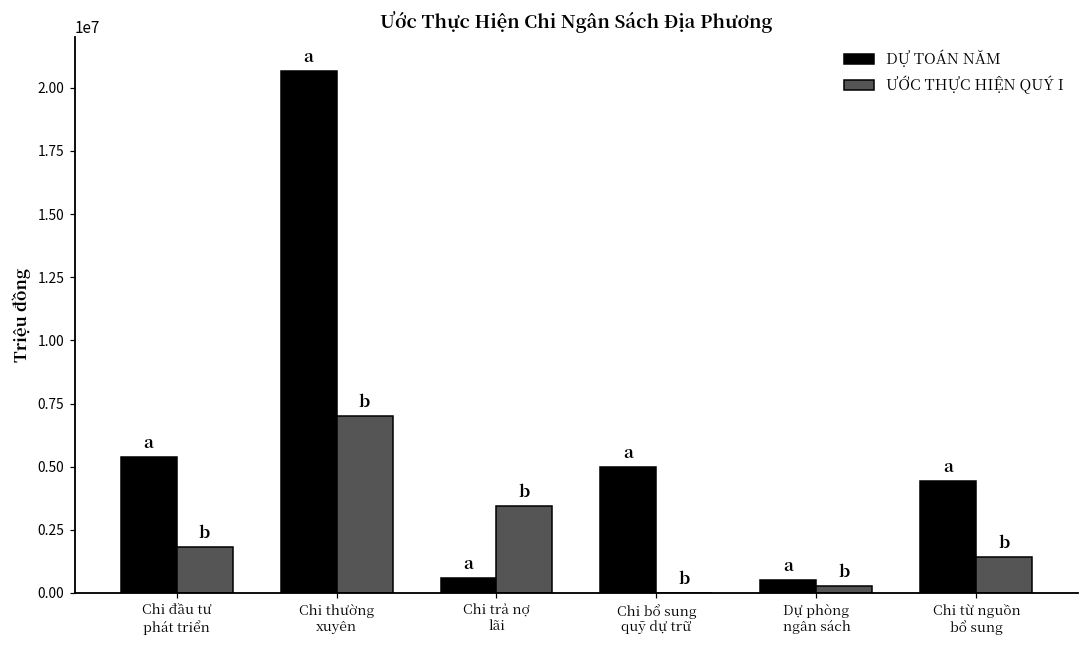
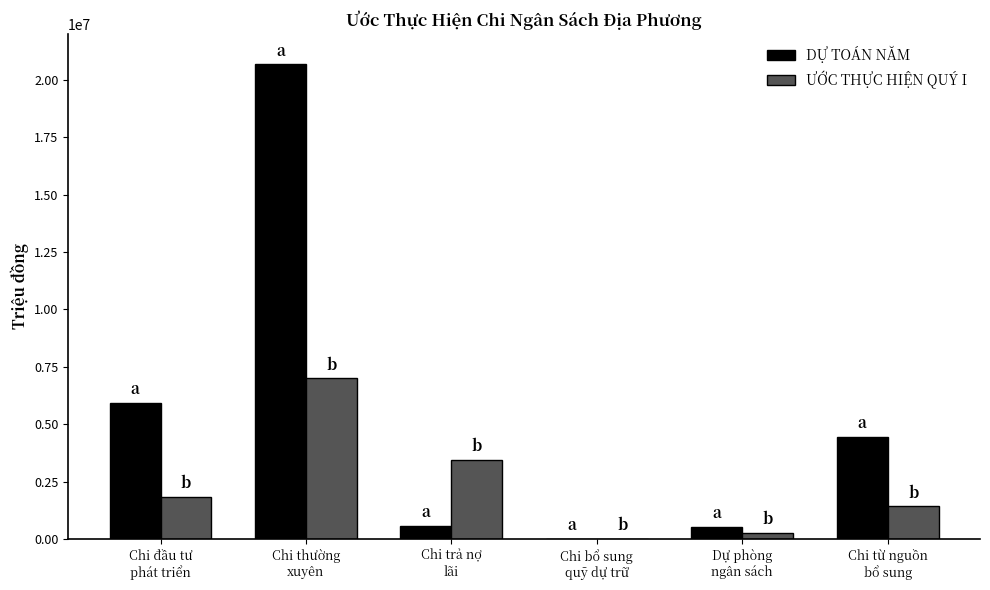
  {
    "DỰ TOÁN NĂM": {
-     "Chi đầu tư phát triển": 5400000,
+     "Chi đầu tư phát triển": 5900000,
      "Chi thường xuyên": 20700000,
      "Chi trả nợ lãi": 600000,
-     "Chi bổ sung quỹ dự trữ": 5000000,
+     "Chi bổ sung quỹ dự trữ": 0,
      "Dự phòng ngân sách": 500000,
      "Chi từ nguồn bổ sung": 4400000
    },
    "ƯỚC THỰC HIỆN QUÝ I": {
      "Chi đầu tư phát triển": 1800000,
      "Chi thường xuyên": 7000000,
      "Chi trả nợ lãi": 3400000,
      "Chi bổ sung quỹ dự trữ": 0,
      "Dự phòng ngân sách": 300000,
      "Chi từ nguồn bổ sung": 1400000
    }
  }
